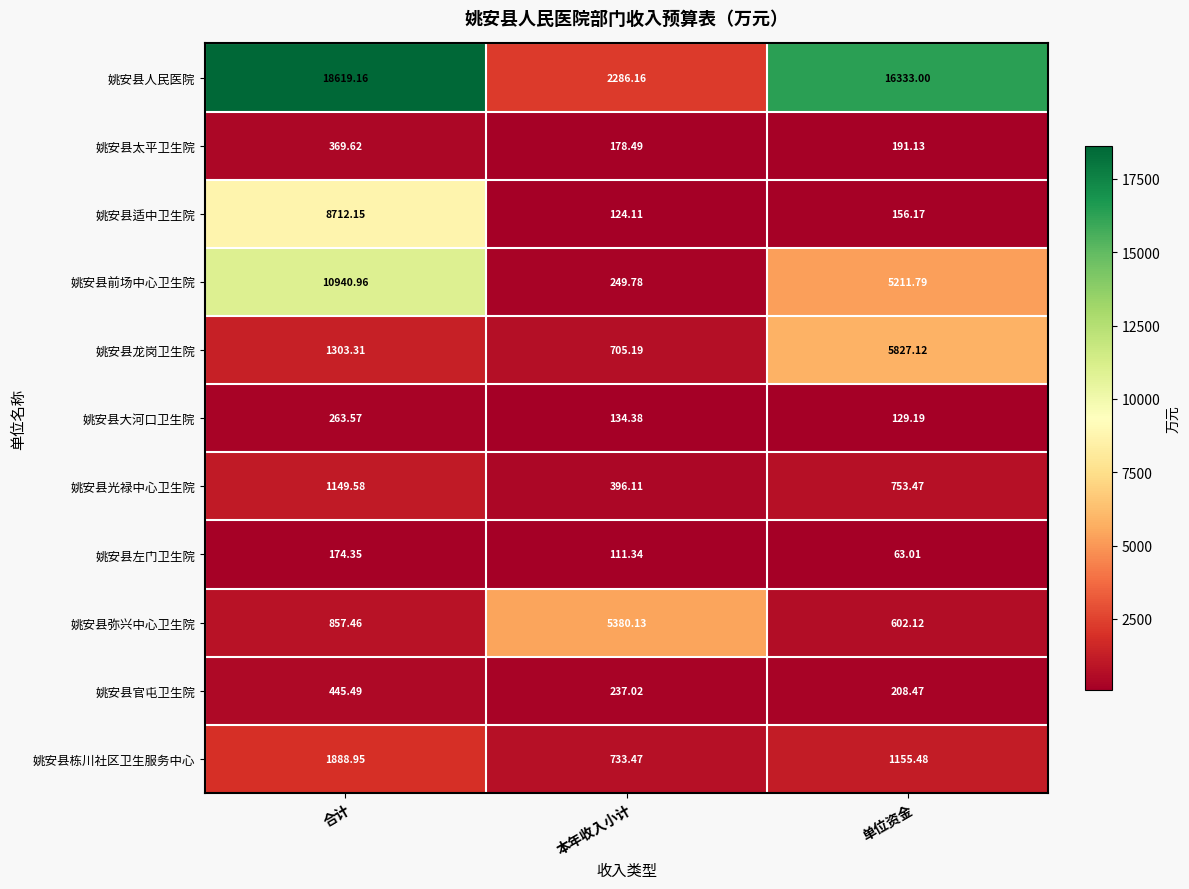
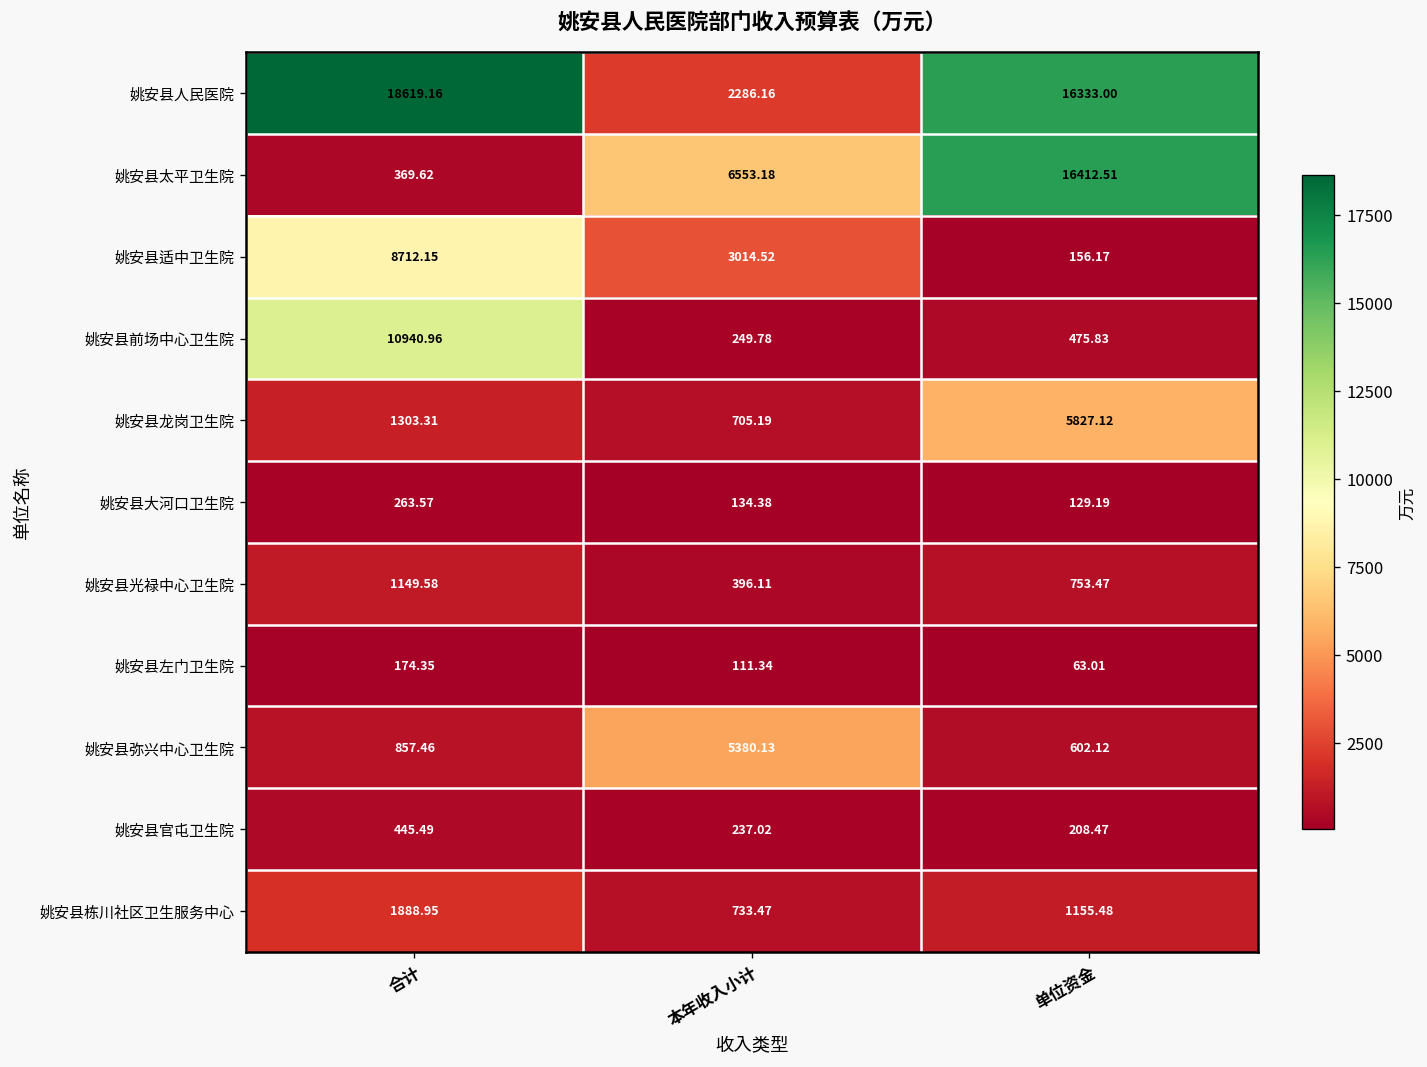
  {
    "姚安县人民医院": {
      "合计": 18619.16,
      "本年收入小计": 2286.16,
      "单位资金": 16333.00
    },
    "姚安县太平卫生院": {
      "合计": 369.62,
-     "本年收入小计": 178.49,
-     "单位资金": 191.13
+     "本年收入小计": 6553.18,
+     "单位资金": 16412.51
    },
    "姚安县适中卫生院": {
      "合计": 8712.15,
-     "本年收入小计": 124.11,
+     "本年收入小计": 3014.52,
      "单位资金": 156.17
    },
    "姚安县前场中心卫生院": {
      "合计": 10940.96,
      "本年收入小计": 249.78,
-     "单位资金": 5211.79
+     "单位资金": 475.83
    },
    "姚安县龙岗卫生院": {
      "合计": 1303.31,
      "本年收入小计": 705.19,
      "单位资金": 5827.12
    },
    "姚安县大河口卫生院": {
      "合计": 263.57,
      "本年收入小计": 134.38,
      "单位资金": 129.19
    },
    "姚安县光禄中心卫生院": {
      "合计": 1149.58,
      "本年收入小计": 396.11,
      "单位资金": 753.47
    },
    "姚安县左门卫生院": {
      "合计": 174.35,
      "本年收入小计": 111.34,
      "单位资金": 63.01
    },
    "姚安县弥兴中心卫生院": {
      "合计": 857.46,
      "本年收入小计": 5380.13,
      "单位资金": 602.12
    },
    "姚安县官屯卫生院": {
      "合计": 445.49,
      "本年收入小计": 237.02,
      "单位资金": 208.47
    },
    "姚安县栋川社区卫生服务中心": {
      "合计": 1888.95,
      "本年收入小计": 733.47,
      "单位资金": 1155.48
    }
  }
